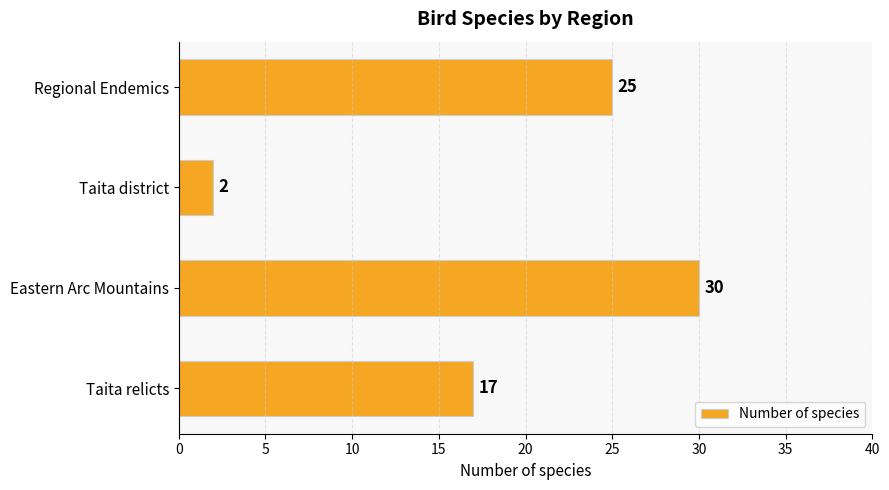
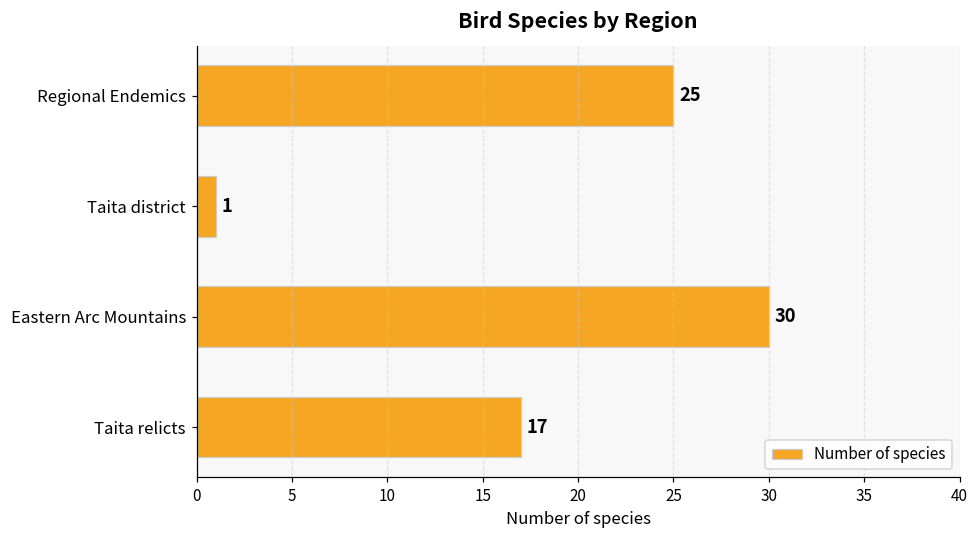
  {
    "Regional Endemics": 25,
-   "Taita district": 2,
+   "Taita district": 1,
    "Eastern Arc Mountains": 30,
    "Taita relicts": 17
  }
